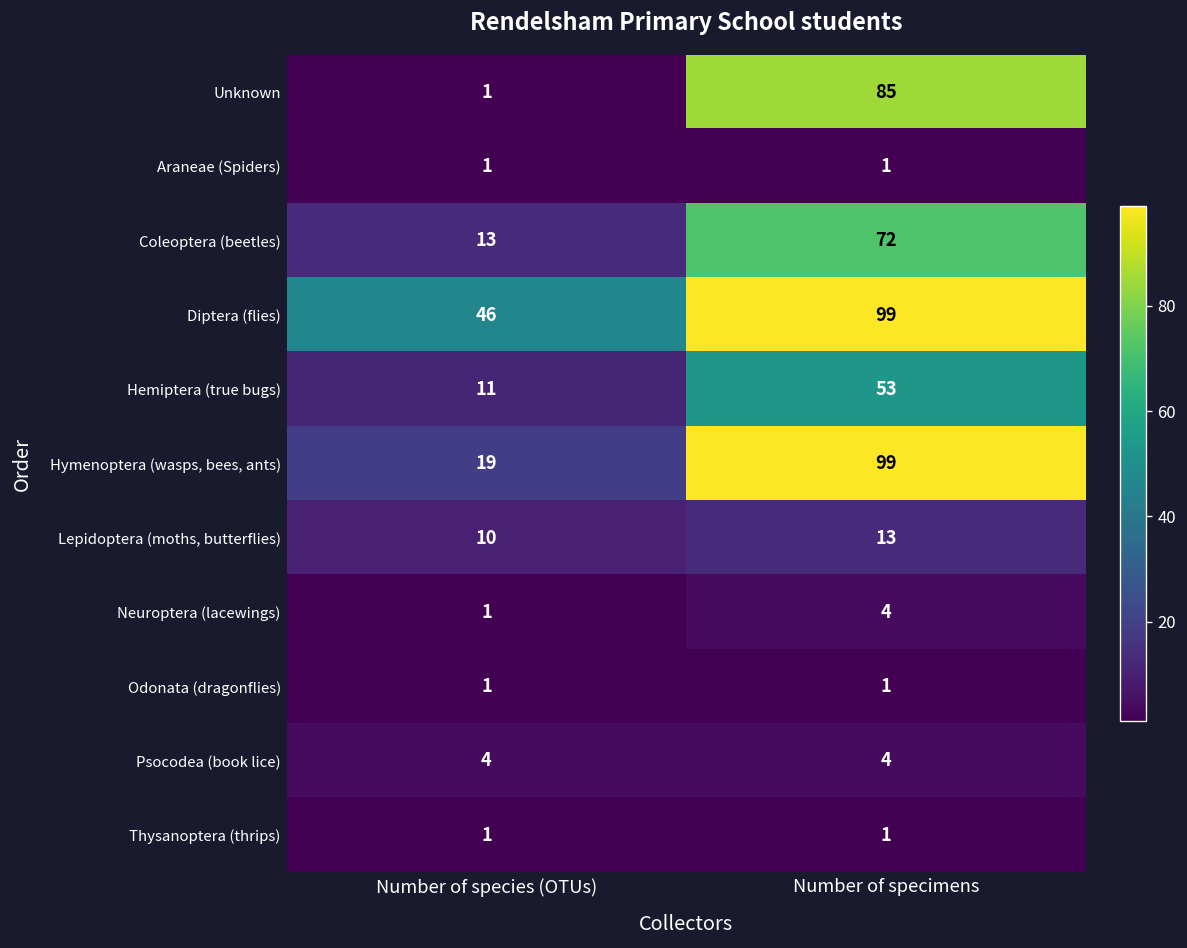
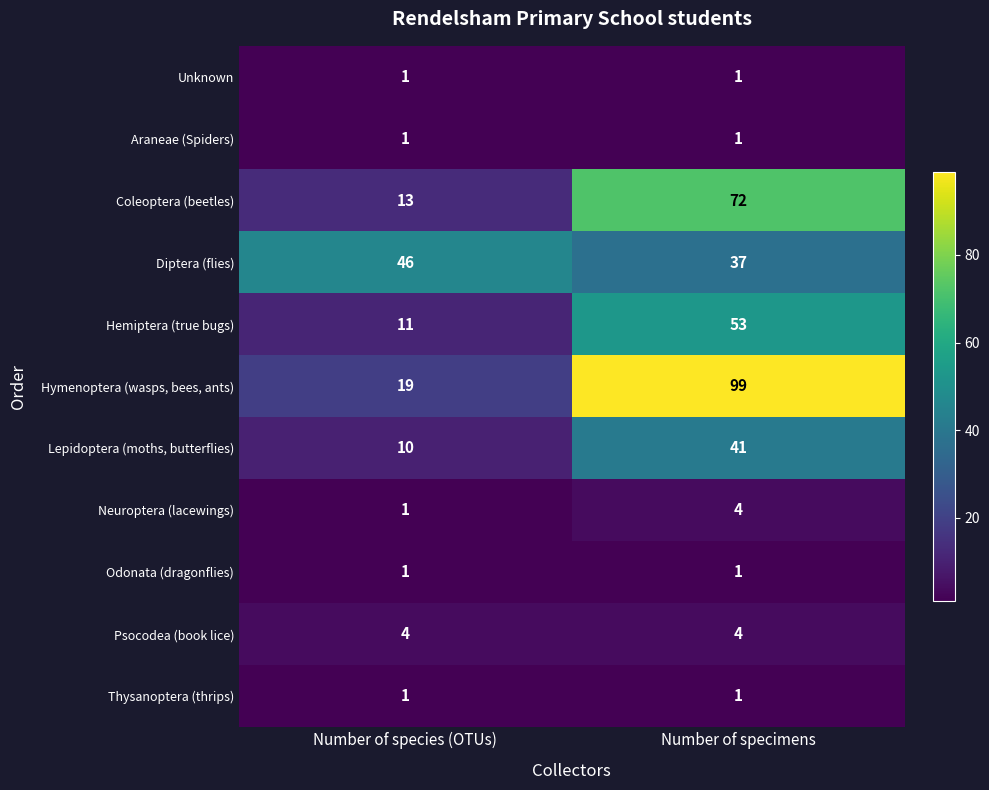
  {
    "Unknown": {
      "Number of species (OTUs)": 1,
-     "Number of specimens": 85
+     "Number of specimens": 1
    },
    "Araneae (Spiders)": {
      "Number of species (OTUs)": 1,
      "Number of specimens": 1
    },
    "Coleoptera (beetles)": {
      "Number of species (OTUs)": 13,
      "Number of specimens": 72
    },
    "Diptera (flies)": {
      "Number of species (OTUs)": 46,
-     "Number of specimens": 99
+     "Number of specimens": 37
    },
    "Hemiptera (true bugs)": {
      "Number of species (OTUs)": 11,
      "Number of specimens": 53
    },
    "Hymenoptera (wasps, bees, ants)": {
      "Number of species (OTUs)": 19,
      "Number of specimens": 99
    },
    "Lepidoptera (moths, butterflies)": {
      "Number of species (OTUs)": 10,
-     "Number of specimens": 13
+     "Number of specimens": 41
    },
    "Neuroptera (lacewings)": {
      "Number of species (OTUs)": 1,
      "Number of specimens": 4
    },
    "Odonata (dragonflies)": {
      "Number of species (OTUs)": 1,
      "Number of specimens": 1
    },
    "Psocodea (book lice)": {
      "Number of species (OTUs)": 4,
      "Number of specimens": 4
    },
    "Thysanoptera (thrips)": {
      "Number of species (OTUs)": 1,
      "Number of specimens": 1
    }
  }
